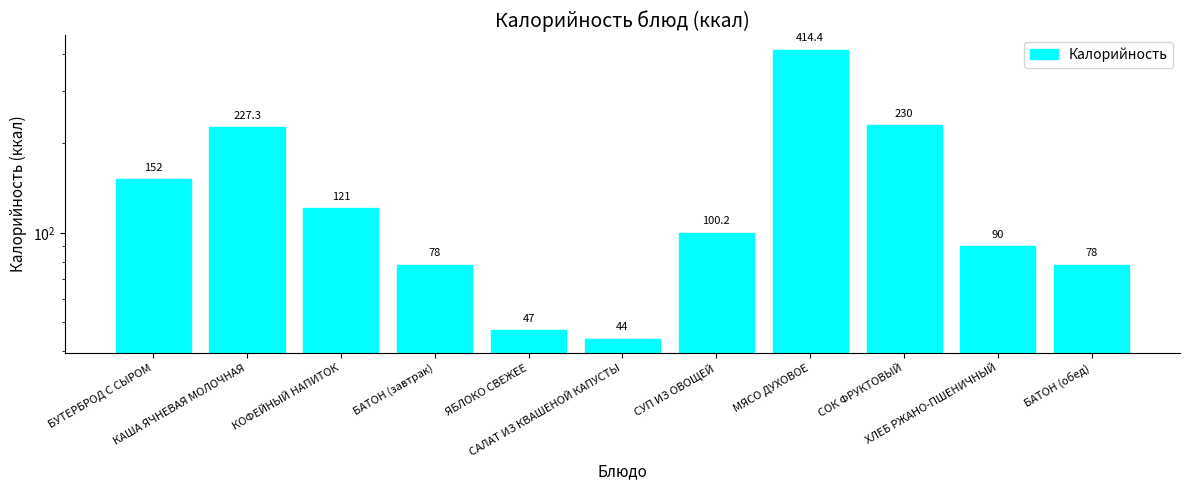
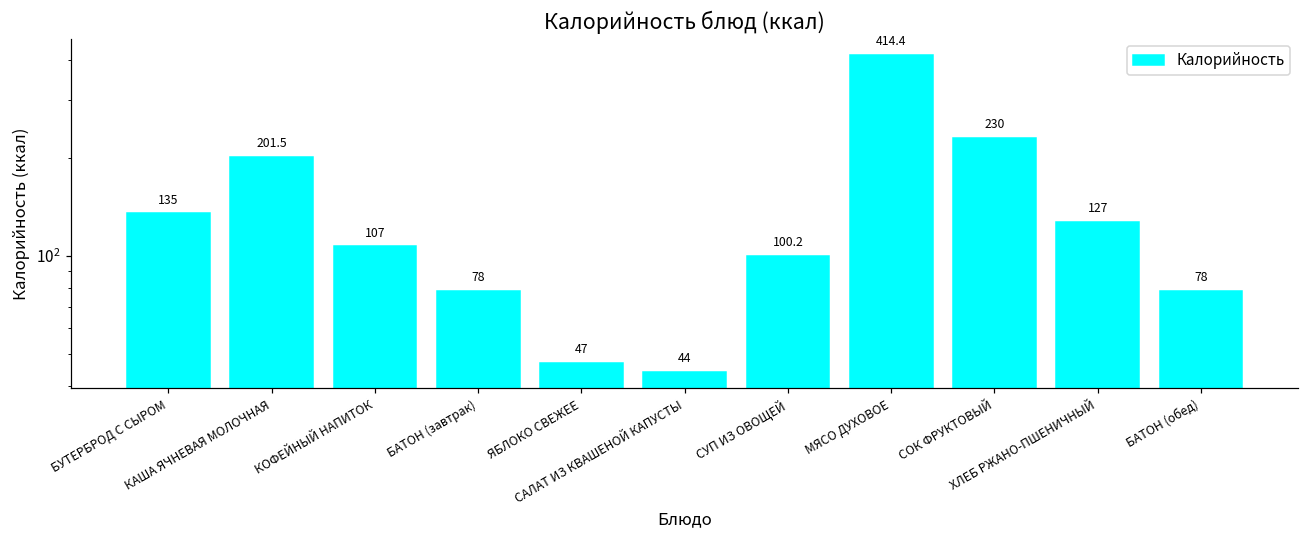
  {
-   "БУТЕРБРОД С СЫРОМ": 152,
-   "КАША ЯЧНЕВАЯ МОЛОЧНАЯ": 227.3,
-   "КОФЕЙНЫЙ НАПИТОК": 121,
+   "БУТЕРБРОД С СЫРОМ": 135,
+   "КАША ЯЧНЕВАЯ МОЛОЧНАЯ": 201.5,
+   "КОФЕЙНЫЙ НАПИТОК": 107,
    "БАТОН (завтрак)": 78,
    "ЯБЛОКО СВЕЖЕЕ": 47,
    "САЛАТ ИЗ КВАШЕНОЙ КАПУСТЫ": 44,
    "СУП ИЗ ОВОЩЕЙ": 100.2,
    "МЯСО ДУХОВОЕ": 414.4,
    "СОК ФРУКТОВЫЙ": 230,
-   "ХЛЕБ РЖАНО-ПШЕНИЧНЫЙ": 90,
+   "ХЛЕБ РЖАНО-ПШЕНИЧНЫЙ": 127,
    "БАТОН (обед)": 78
  }
